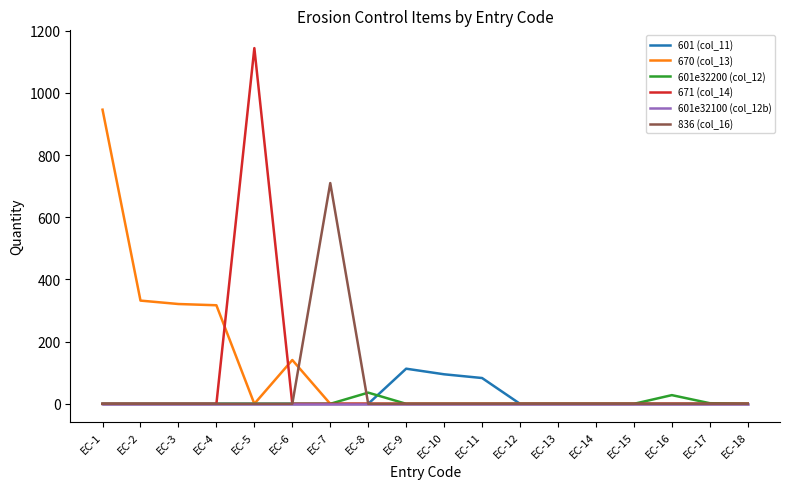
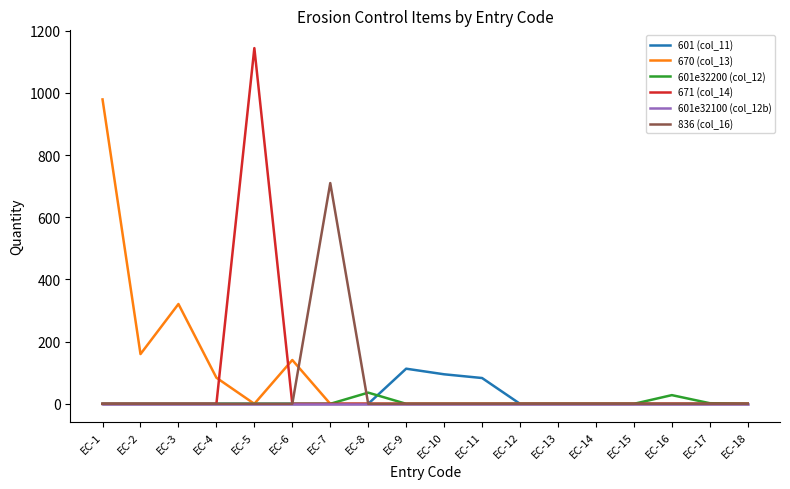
  {
    "601 (col_11)": {
      "EC-9": 110,
      "EC-10": 100,
      "EC-11": 80
    },
    "670 (col_13)": {
-     "EC-1": 950,
-     "EC-2": 330,
+     "EC-1": 980,
+     "EC-2": 160,
      "EC-3": 320,
-     "EC-4": 320,
+     "EC-4": 80,
      "EC-6": 140
    },
    "601e32200 (col_12)": {
      "EC-8": 40,
      "EC-16": 30
    },
    "671 (col_14)": {
      "EC-5": 1140
    },
    "836 (col_16)": {
      "EC-7": 710
    }
  }
